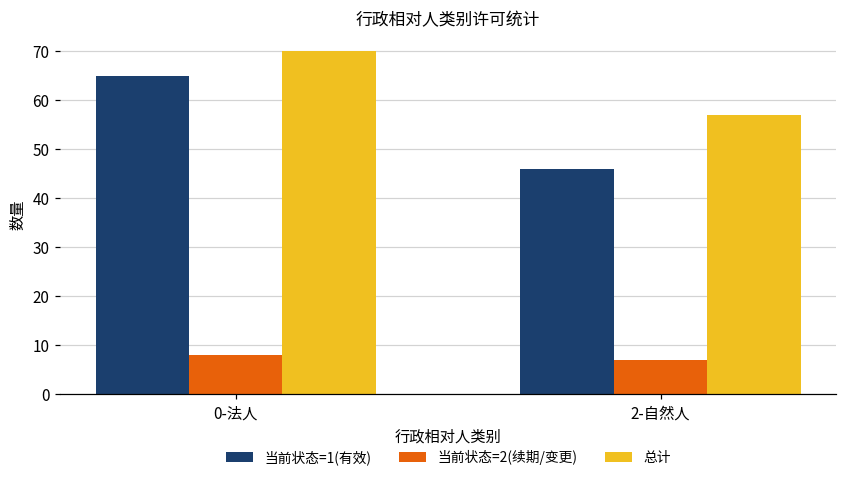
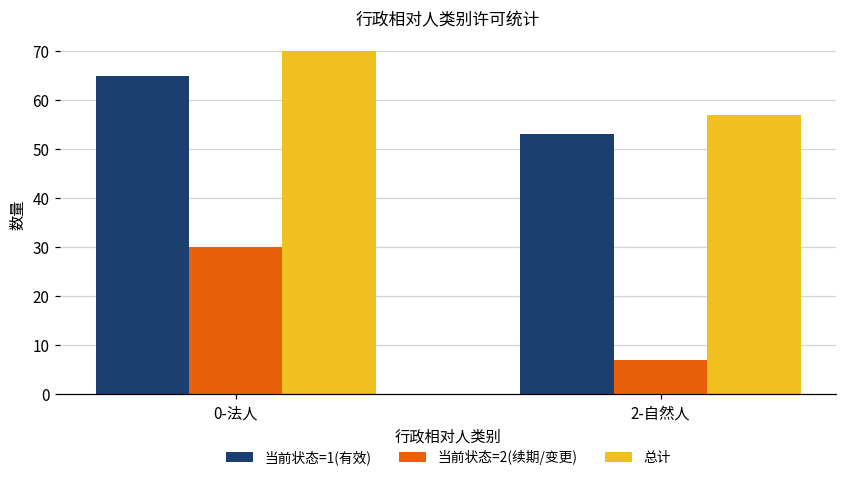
  {
    "当前状态=1(有效)": {
      "0-法人": 65,
-     "2-自然人": 46
+     "2-自然人": 53
    },
    "当前状态=2(续期/变更)": {
-     "0-法人": 8,
+     "0-法人": 30,
      "2-自然人": 7
    },
    "总计": {
      "0-法人": 70,
      "2-自然人": 57
    }
  }
